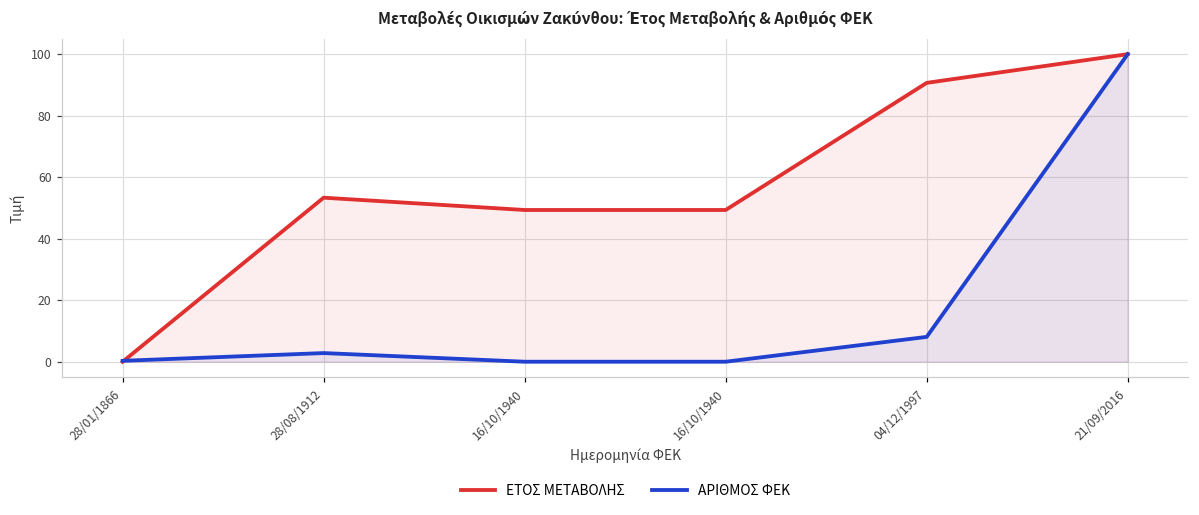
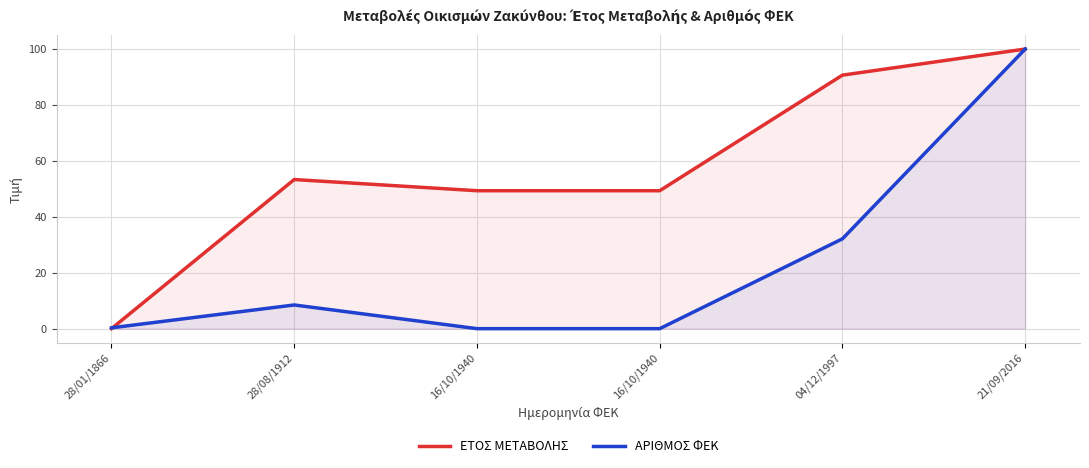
  {
    "ΕΤΟΣ ΜΕΤΑΒΟΛΗΣ": {
      "28/08/1912": 53,
      "04/12/1997": 91
    },
    "ΑΡΙΘΜΟΣ ΦΕΚ": {
-     "28/08/1912": 3,
-     "04/12/1997": 8
+     "28/08/1912": 8,
+     "04/12/1997": 32
    }
  }
